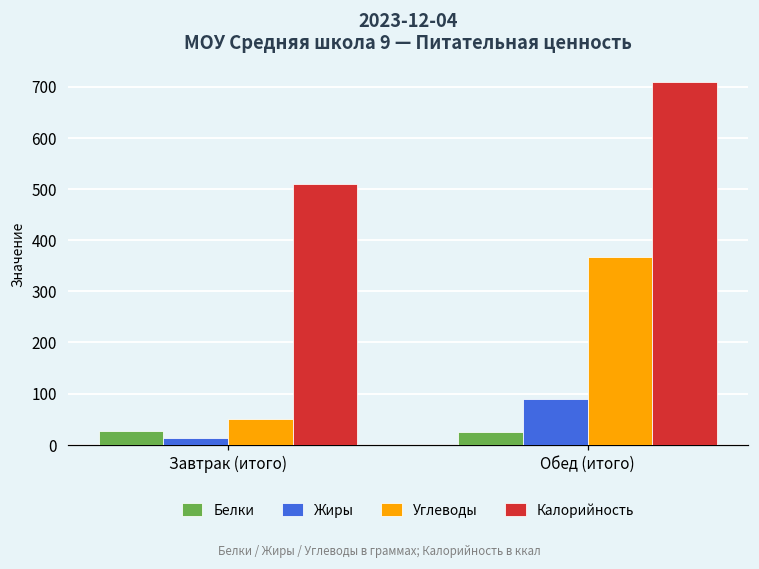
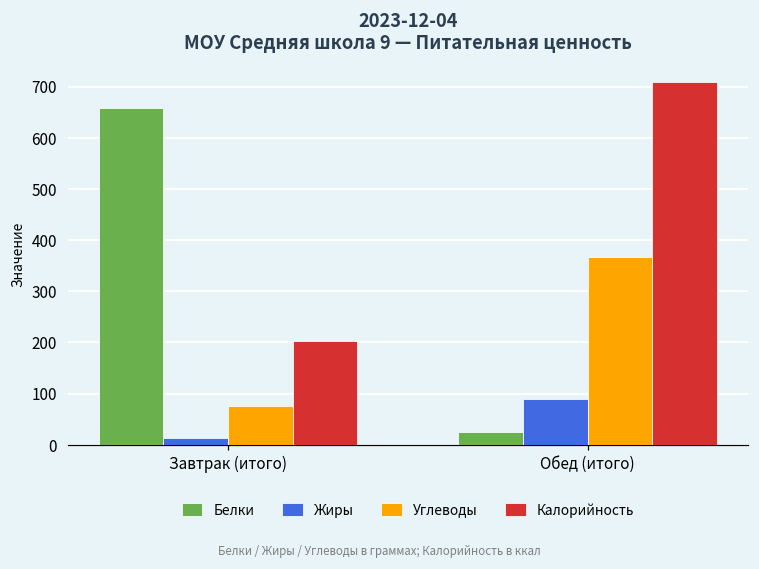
  {
    "Белки": {
-     "Завтрак (итого)": 30,
+     "Завтрак (итого)": 660,
      "Обед (итого)": 20
    },
    "Жиры": {
      "Завтрак (итого)": 10,
      "Обед (итого)": 90
    },
    "Углеводы": {
-     "Завтрак (итого)": 50,
+     "Завтрак (итого)": 80,
      "Обед (итого)": 370
    },
    "Калорийность": {
-     "Завтрак (итого)": 510,
+     "Завтрак (итого)": 200,
      "Обед (итого)": 710
    }
  }
